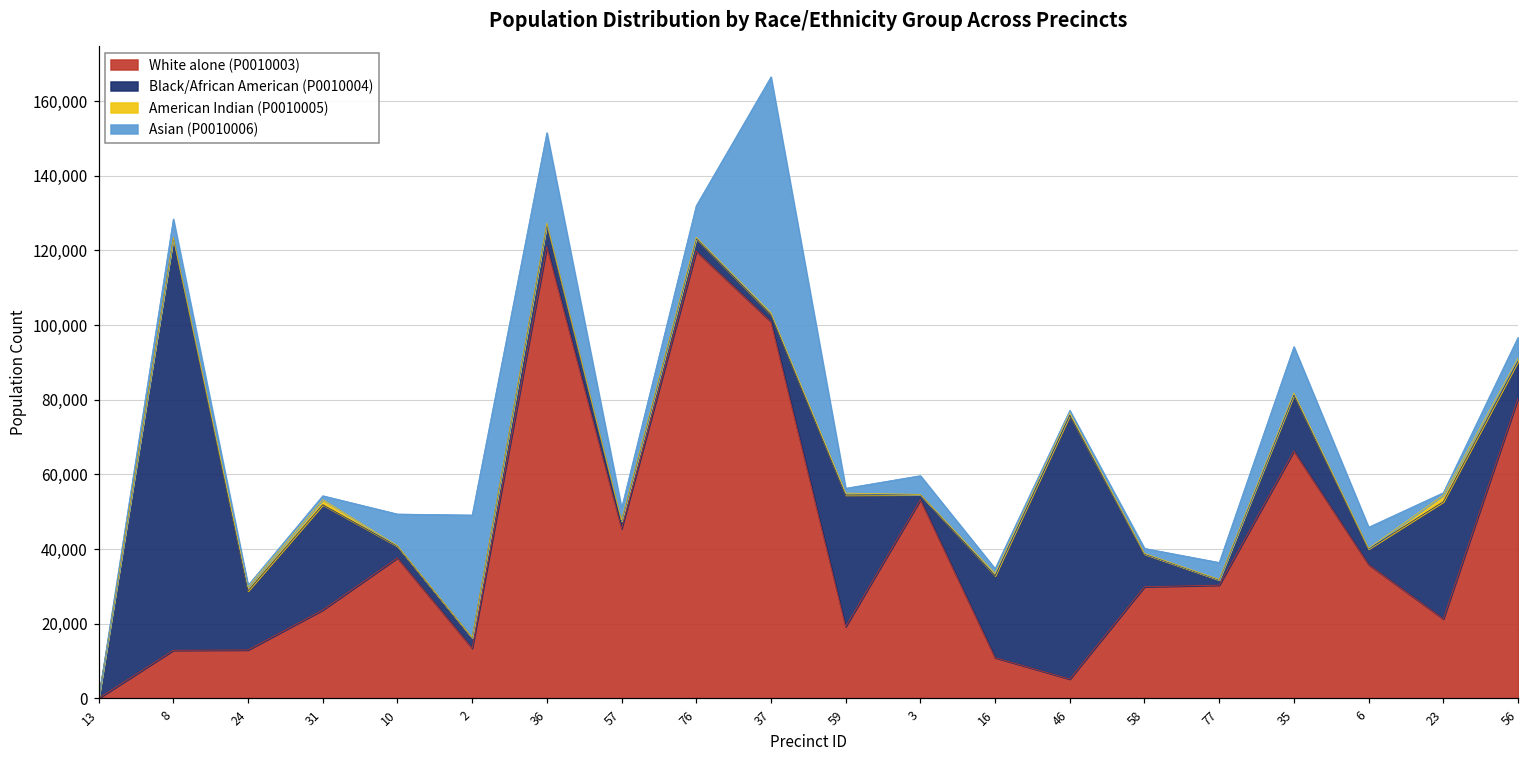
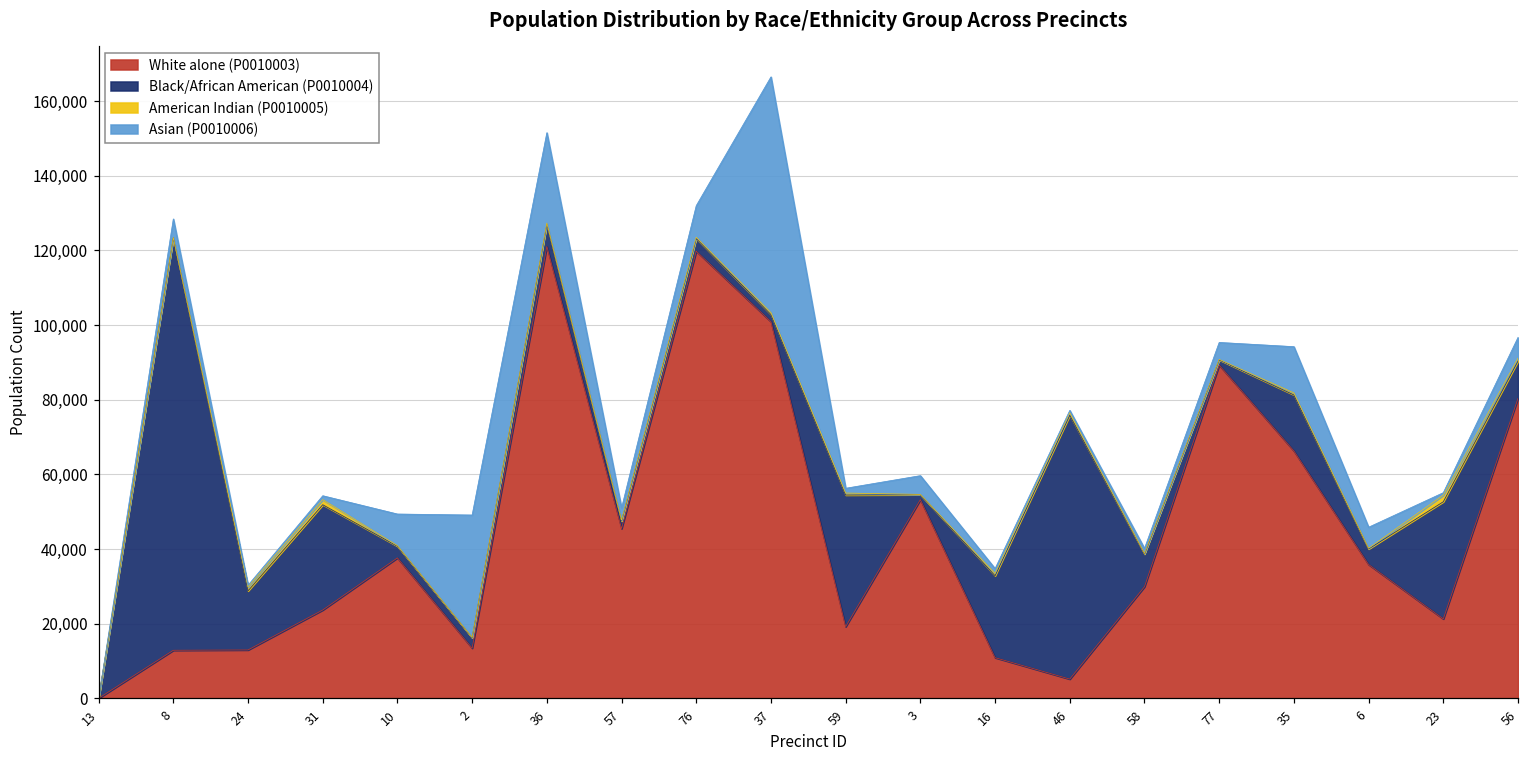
  {
    "White alone (P0010003)": {
      "8": "13,000",
      "24": "13,000",
      "31": "24,000",
      "10": "38,000",
      "2": "13,000",
      "36": "121,000",
      "57": "45,000",
      "76": "120,000",
      "37": "101,000",
      "59": "19,000",
      "3": "53,000",
      "16": "11,000",
      "46": "5,000",
      "58": "30,000",
-     "77": "30,000",
+     "77": "89,000",
      "35": "66,000",
      "6": "36,000",
      "23": "21,000",
      "56": "80,000"
    },
    "Black/African American (P0010004)": {
      "24": "16,000",
      "31": "28,000",
      "23": "31,000",
      "56": "10,000"
    },
    "American Indian (P0010005)": {
      "31": "1,000",
      "56": "1,000"
    },
    "Asian (P0010006)": {
      "8": "5,000",
      "31": "1,000",
      "10": "8,000",
      "2": "33,000",
      "36": "24,000",
      "57": "3,000",
      "76": "8,000",
      "37": "63,000",
      "59": "1,000",
      "3": "5,000",
      "16": "1,000",
      "58": "1,000",
      "77": "5,000",
      "35": "12,000",
      "6": "6,000",
      "56": "6,000"
    }
  }
